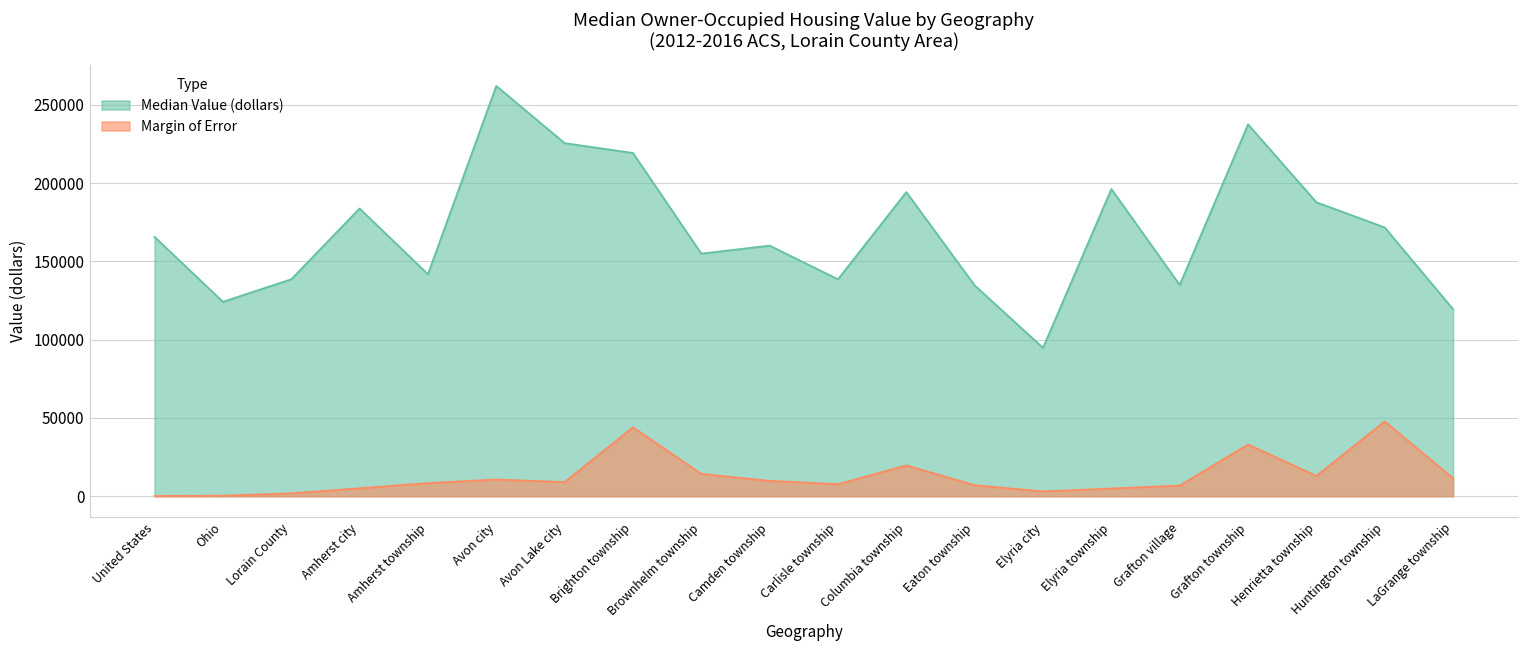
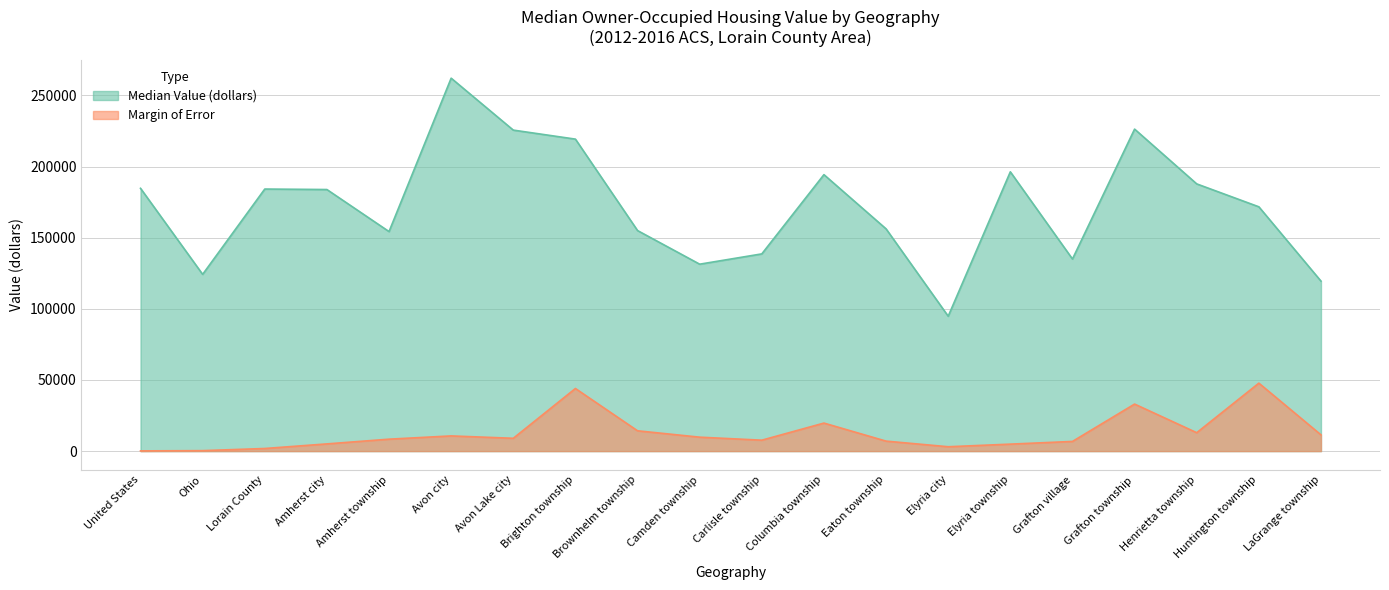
  {
    "Median Value (dollars)": {
-     "United States": 166000,
+     "United States": 185000,
      "Ohio": 124000,
-     "Lorain County": 139000,
+     "Lorain County": 184000,
      "Amherst city": 184000,
-     "Amherst township": 142000,
+     "Amherst township": 154000,
      "Avon city": 262000,
      "Avon Lake city": 226000,
      "Brighton township": 219000,
      "Brownhelm township": 155000,
-     "Camden township": 160000,
+     "Camden township": 131000,
      "Carlisle township": 139000,
      "Columbia township": 194000,
-     "Eaton township": 135000,
+     "Eaton township": 156000,
      "Elyria city": 95000,
      "Elyria township": 196000,
      "Grafton village": 135000,
-     "Grafton township": 238000,
+     "Grafton township": 226000,
      "Henrietta township": 188000,
      "Huntington township": 172000,
      "LaGrange township": 119000
    },
    "Margin of Error": {
      "United States": 0,
      "Ohio": 0,
      "Lorain County": 2000,
      "Amherst city": 5000,
      "Amherst township": 8000,
      "Avon city": 11000,
      "Avon Lake city": 9000,
      "Brighton township": 44000,
      "Brownhelm township": 14000,
      "Camden township": 10000,
      "Carlisle township": 8000,
      "Columbia township": 20000,
      "Eaton township": 7000,
      "Elyria city": 3000,
      "Elyria township": 5000,
      "Grafton village": 7000,
      "Grafton township": 33000,
      "Henrietta township": 13000,
      "Huntington township": 48000,
      "LaGrange township": 11000
    }
  }
